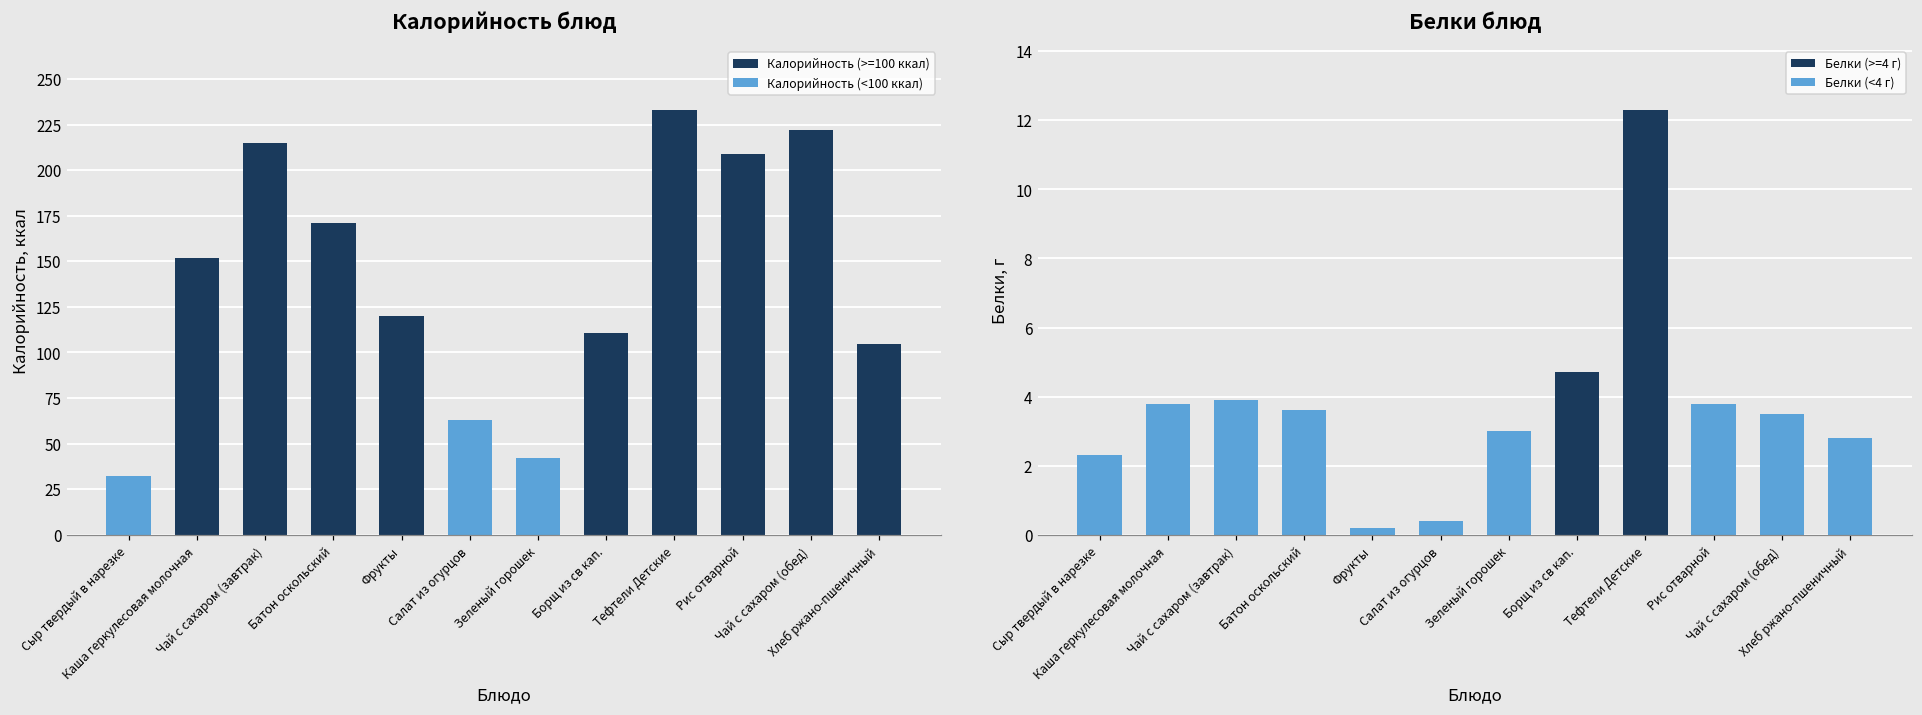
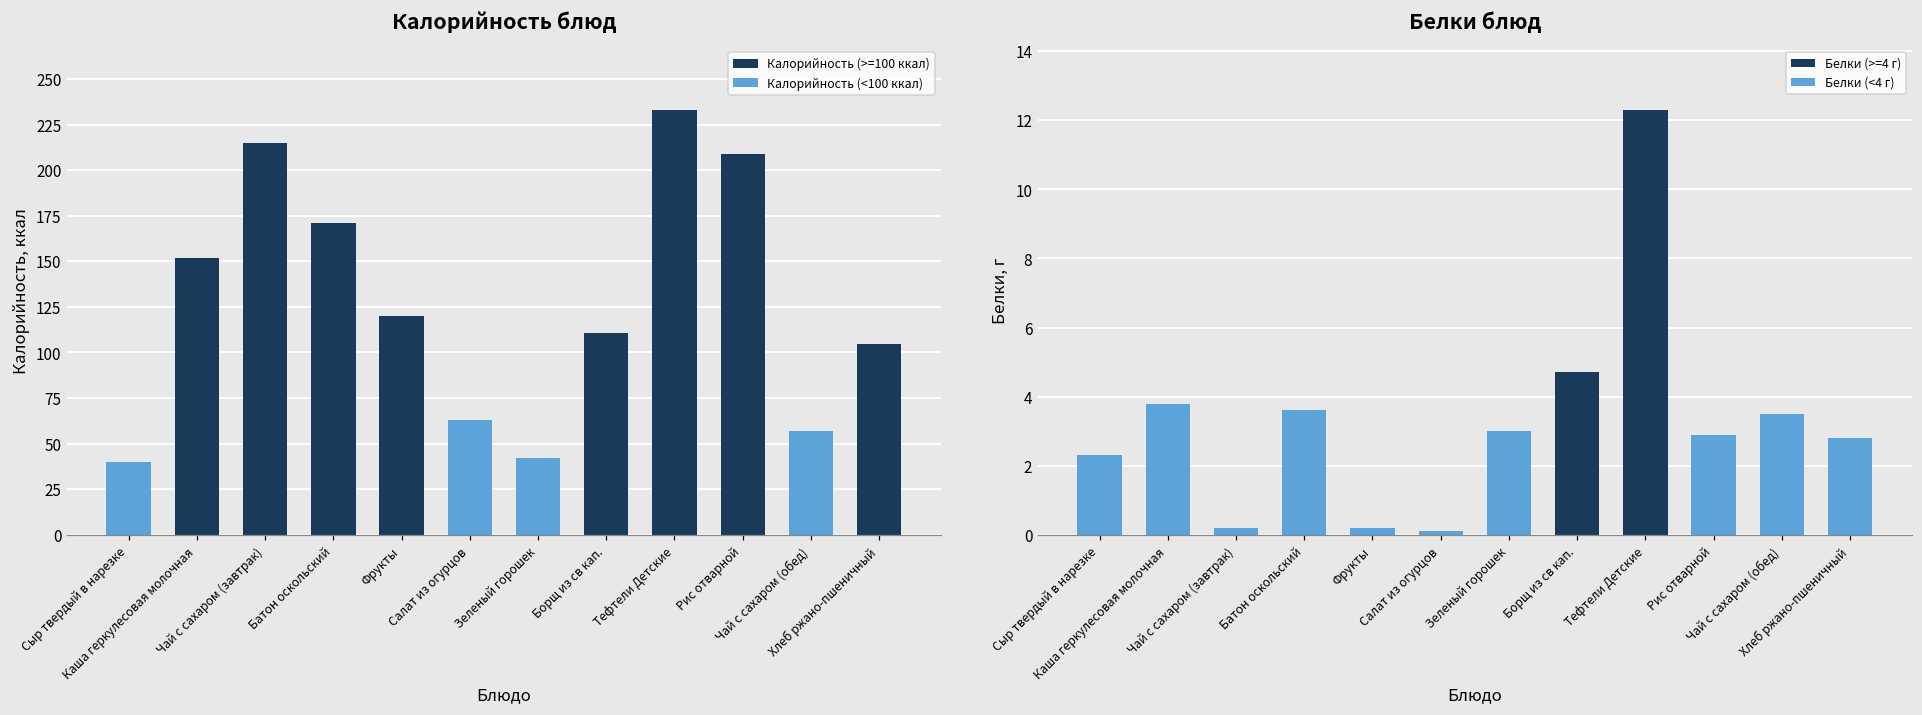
  {
    "Калорийность блюд": {
-     "Сыр твердый в нарезке": 32,
+     "Сыр твердый в нарезке": 40,
      "Каша геркулесовая молочная": 152,
      "Чай с сахаром (завтрак)": 215,
      "Батон оскольский": 171,
      "Фрукты": 120,
      "Салат из огурцов": 63,
      "Зеленый горошек": 42,
      "Борщ из св кап.": 110,
      "Тефтели Детские": 233,
      "Рис отварной": 209,
-     "Чай с сахаром (обед)": 222,
+     "Чай с сахаром (обед)": 57,
      "Хлеб ржано-пшеничный": 104
    },
    "Белки блюд": {
      "Сыр твердый в нарезке": 2.3,
      "Каша геркулесовая молочная": 3.8,
-     "Чай с сахаром (завтрак)": 3.9,
+     "Чай с сахаром (завтрак)": 0.2,
      "Батон оскольский": 3.6,
      "Фрукты": 0.2,
-     "Салат из огурцов": 0.4,
+     "Салат из огурцов": 0.1,
      "Зеленый горошек": 3.0,
      "Борщ из св кап.": 4.7,
      "Тефтели Детские": 12.3,
-     "Рис отварной": 3.8,
+     "Рис отварной": 2.9,
      "Чай с сахаром (обед)": 3.5,
      "Хлеб ржано-пшеничный": 2.8
    }
  }
